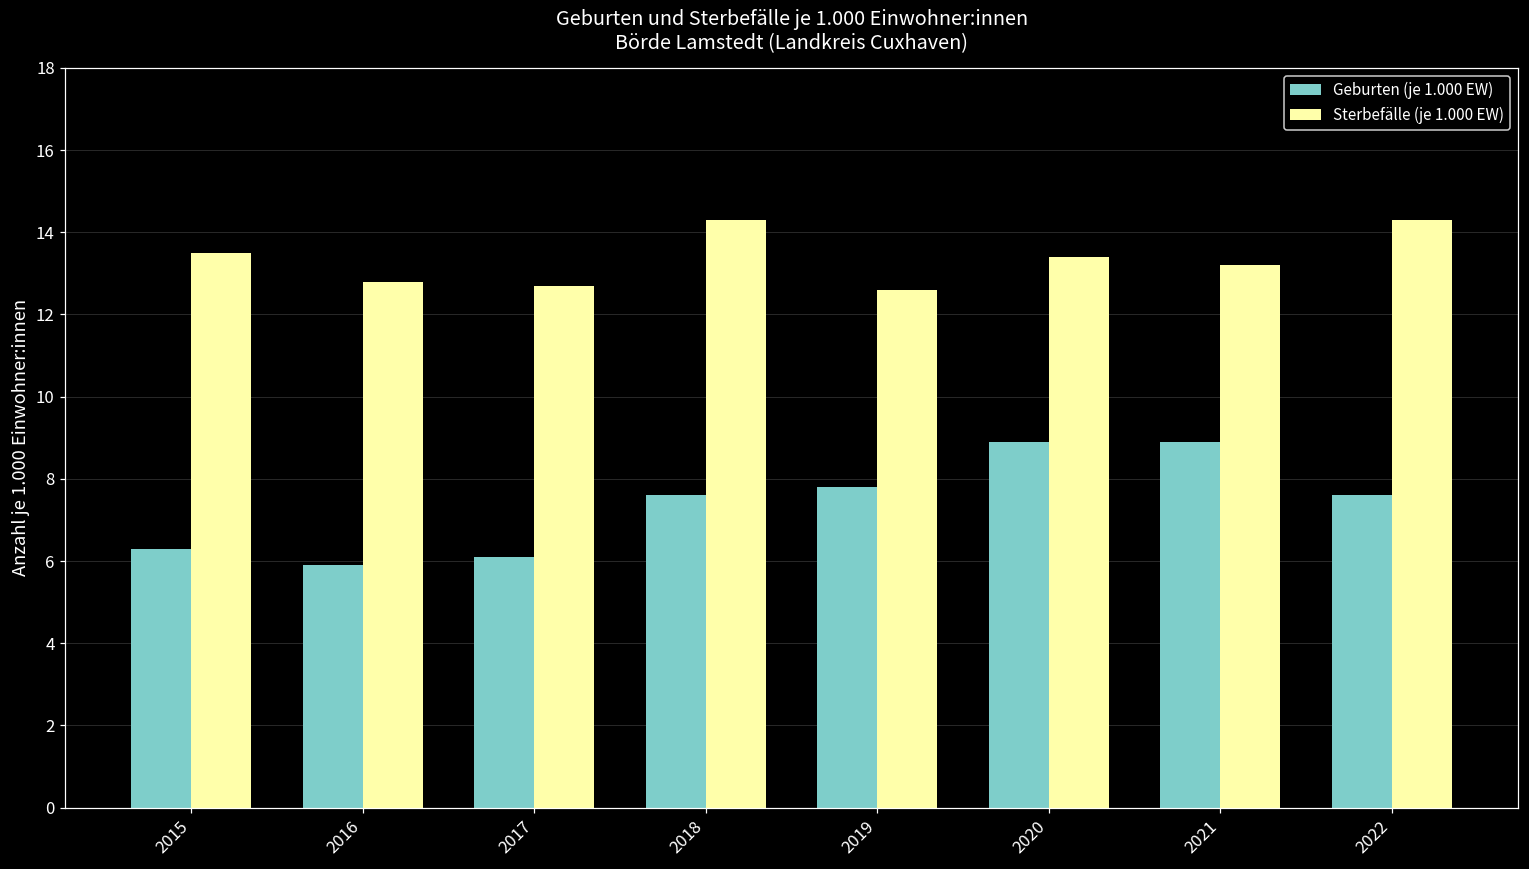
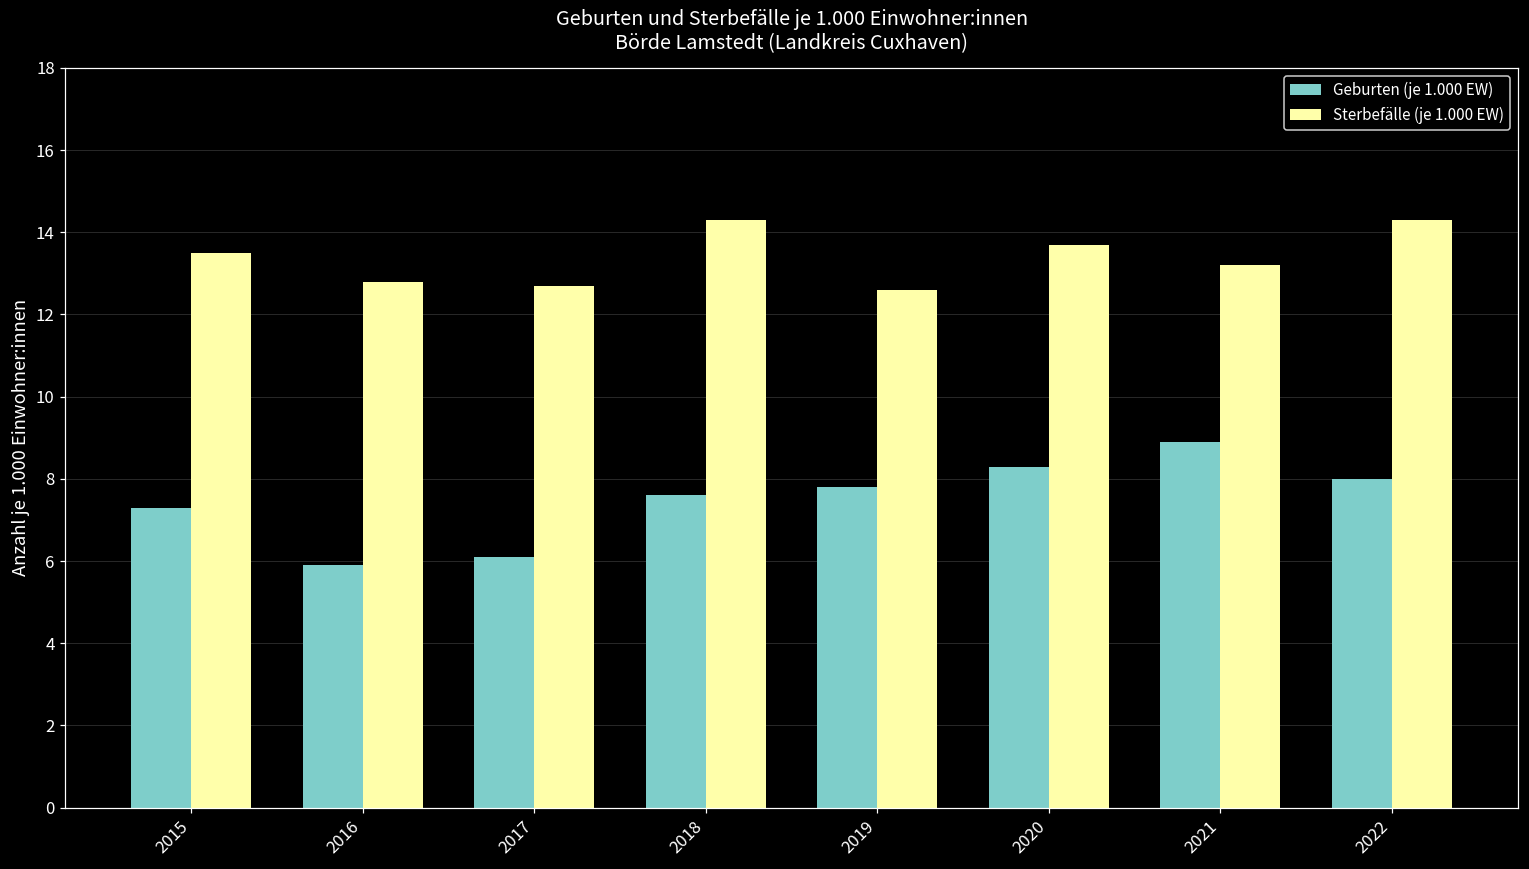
  {
    "Geburten (je 1.000 EW)": {
-     "2015": 6.3,
+     "2015": 7.3,
      "2016": 5.9,
      "2017": 6.1,
      "2018": 7.6,
      "2019": 7.8,
-     "2020": 8.9,
+     "2020": 8.3,
      "2021": 8.9,
-     "2022": 7.6
+     "2022": 8.0
    },
    "Sterbefälle (je 1.000 EW)": {
      "2015": 13.5,
      "2016": 12.8,
      "2017": 12.7,
      "2018": 14.3,
      "2019": 12.6,
-     "2020": 13.4,
+     "2020": 13.7,
      "2021": 13.2,
      "2022": 14.3
    }
  }
